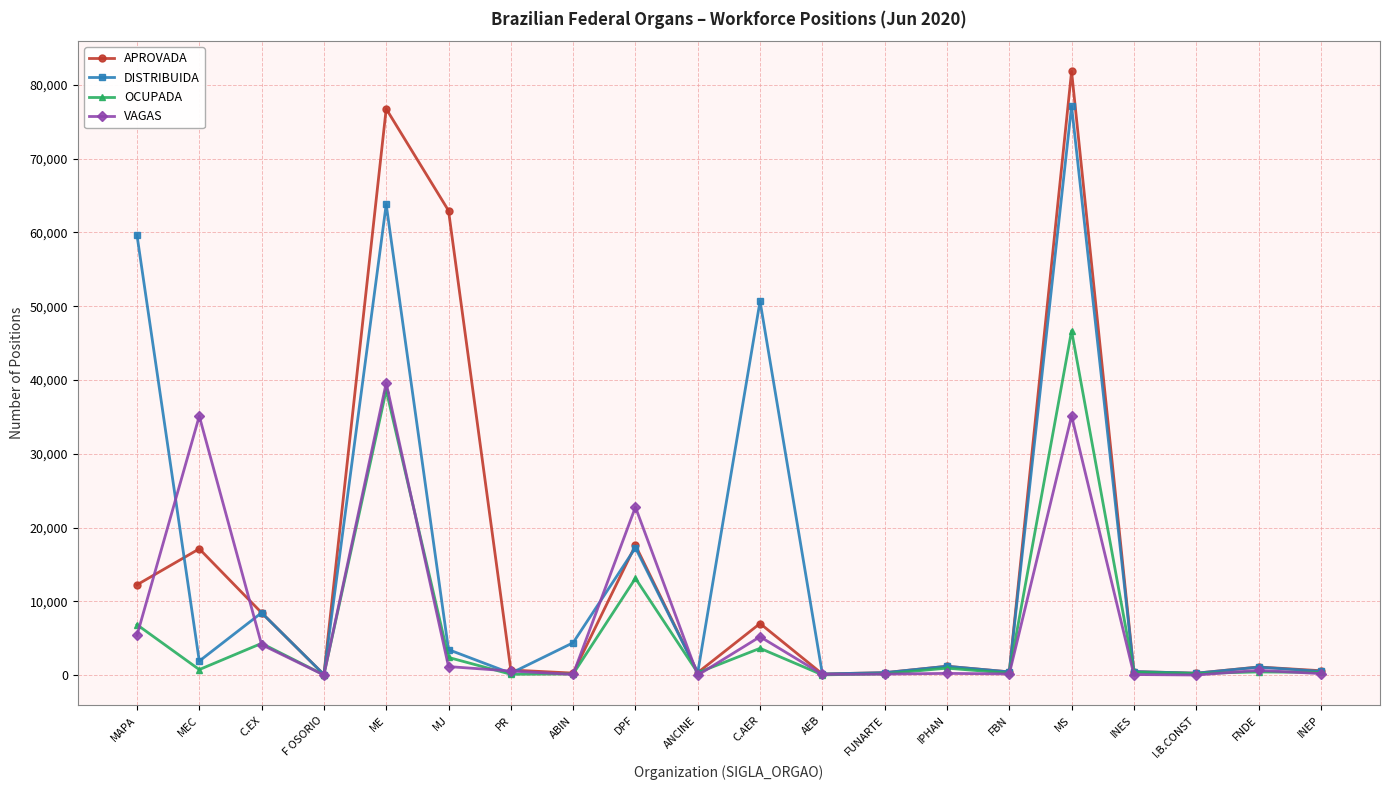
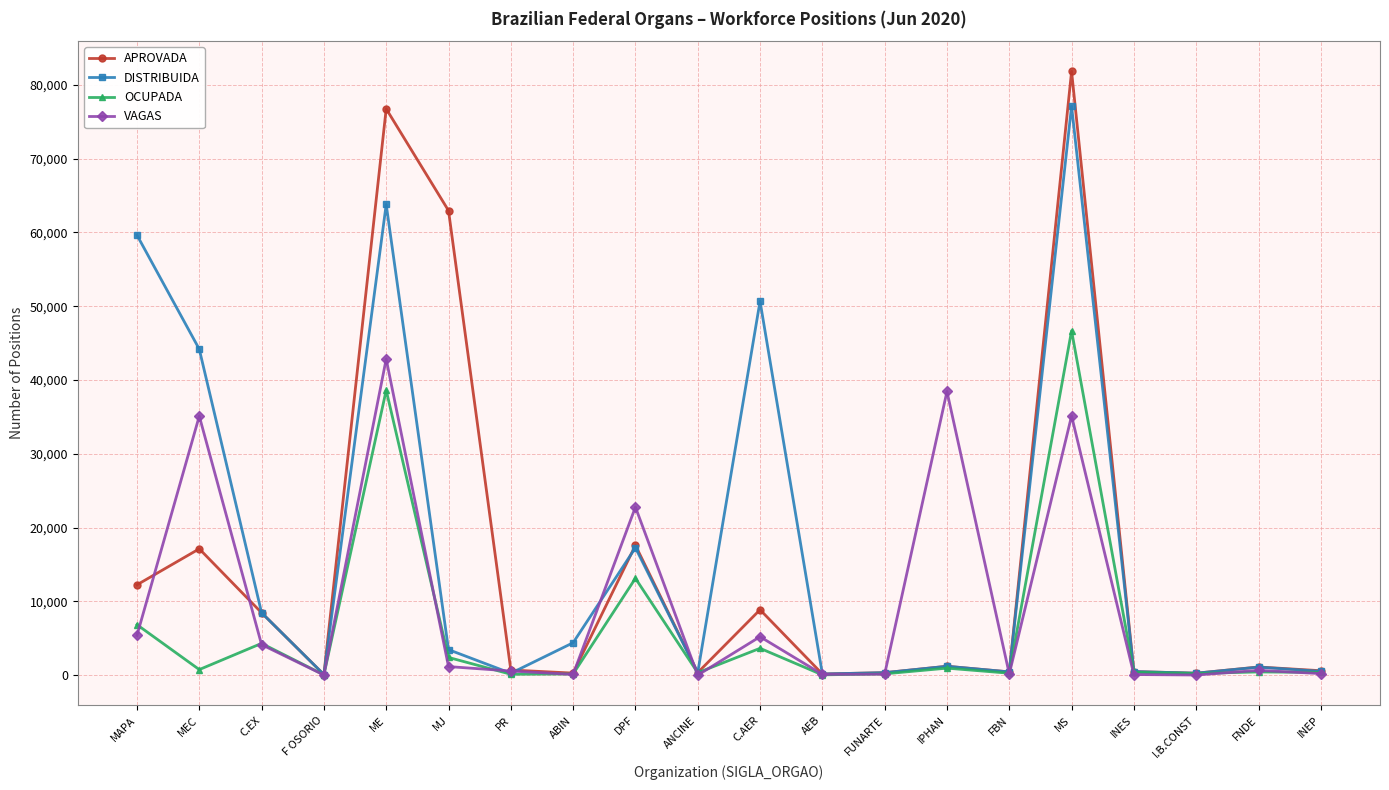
  {
    "APROVADA": {
      "MAPA": "12,000",
      "MEC": "17,000",
      "ME": "77,000",
      "MJ": "63,000",
-     "C.AER": "7,000",
+     "C.AER": "9,000",
      "MS": "82,000"
    },
    "DISTRIBUIDA": {
      "MAPA": "60,000",
-     "MEC": "2,000",
+     "MEC": "44,000",
      "ME": "64,000",
      "MJ": "3,000",
      "ABIN": "4,000",
      "C.AER": "51,000",
      "MS": "77,000"
    },
    "OCUPADA": {
      "MAPA": "7,000",
      "MEC": "1,000",
      "ME": "39,000",
      "MJ": "2,000",
      "DPF": "13,000",
      "C.AER": "4,000",
      "MS": "47,000"
    },
    "VAGAS": {
      "MAPA": "5,000",
      "MEC": "35,000",
-     "ME": "40,000",
+     "ME": "43,000",
      "MJ": "1,000",
      "DPF": "23,000",
      "C.AER": "5,000",
-     "IPHAN": "0",
+     "IPHAN": "38,000",
      "MS": "35,000"
    }
  }
